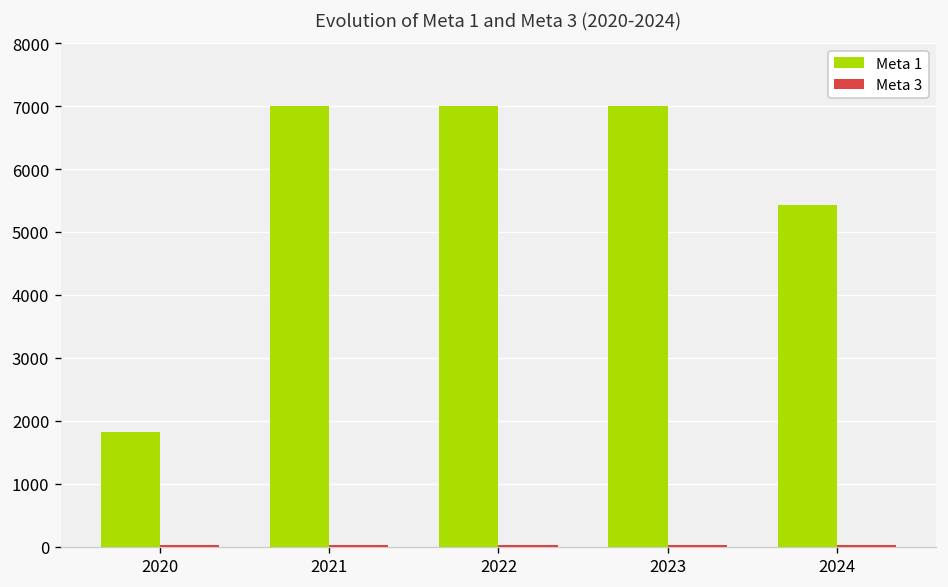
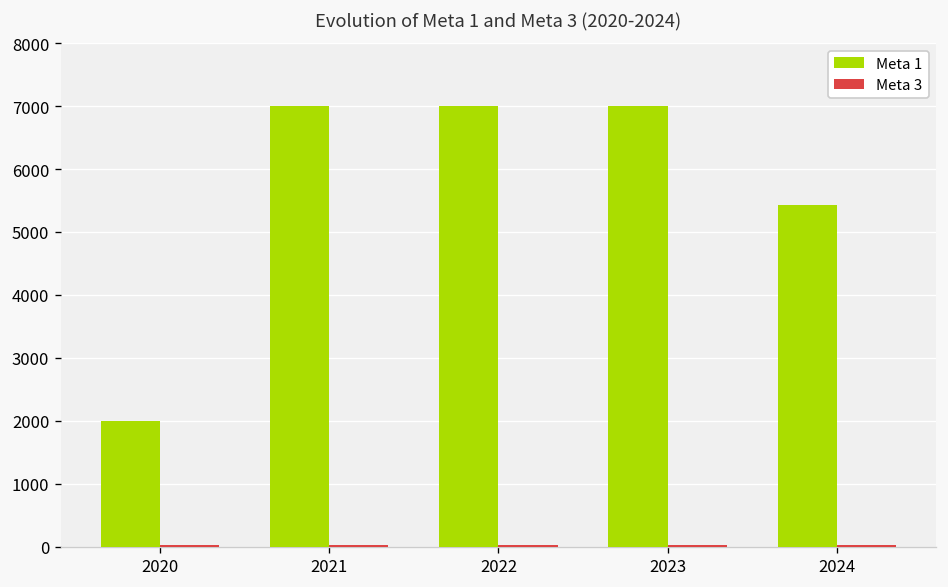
  {
    "Meta 1": {
-     "2020": 1800,
+     "2020": 2000,
      "2021": 7000,
      "2022": 7000,
      "2023": 7000,
      "2024": 5400
    }
  }
